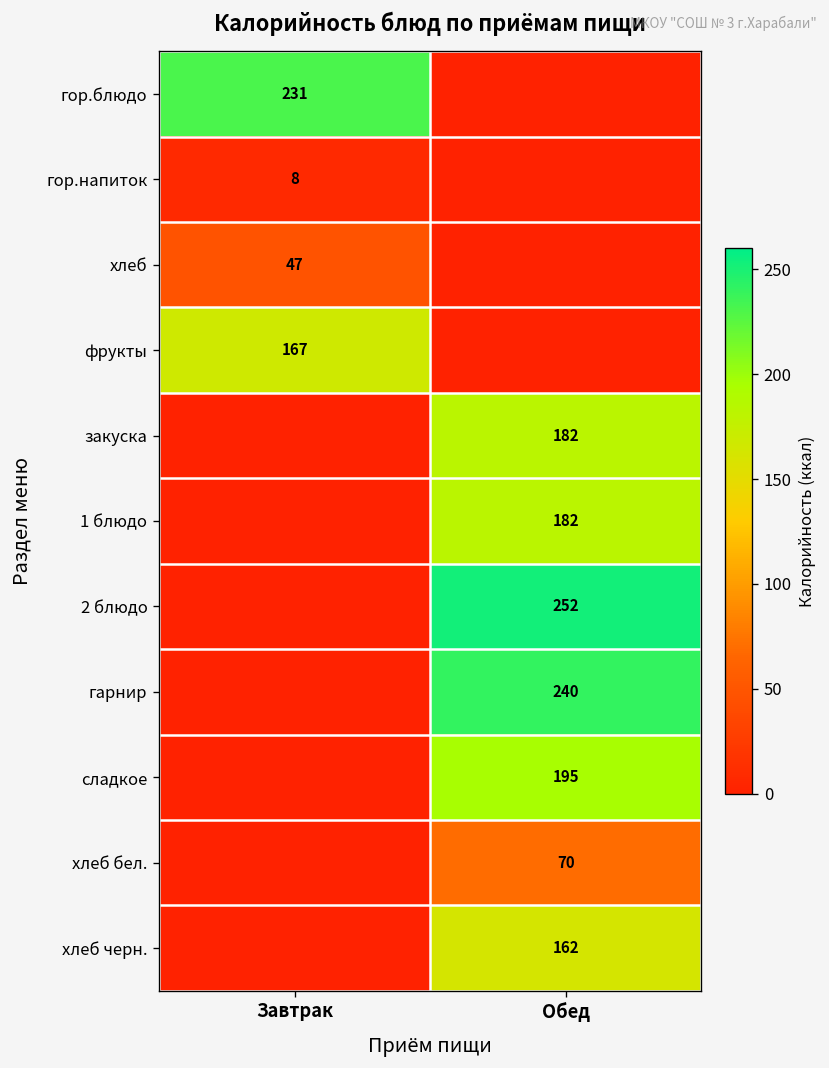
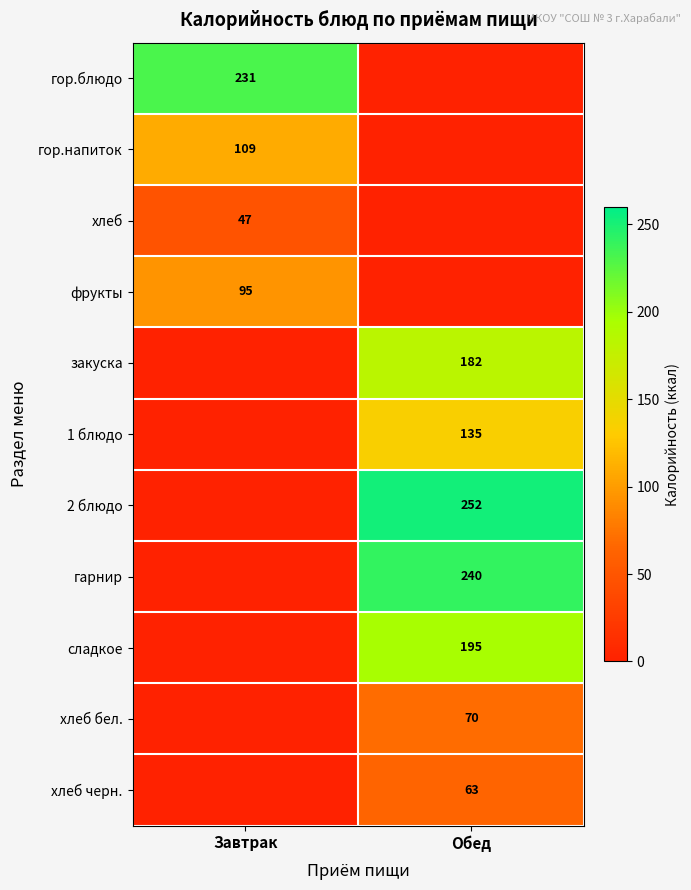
  {
    "гор.блюдо": {
      "Завтрак": 231
    },
    "гор.напиток": {
-     "Завтрак": 8
+     "Завтрак": 109
    },
    "хлеб": {
      "Завтрак": 47
    },
    "фрукты": {
-     "Завтрак": 167
+     "Завтрак": 95
    },
    "закуска": {
      "Обед": 182
    },
    "1 блюдо": {
-     "Обед": 182
+     "Обед": 135
    },
    "2 блюдо": {
      "Обед": 252
    },
    "гарнир": {
      "Обед": 240
    },
    "сладкое": {
      "Обед": 195
    },
    "хлеб бел.": {
      "Обед": 70
    },
    "хлеб черн.": {
-     "Обед": 162
+     "Обед": 63
    }
  }
